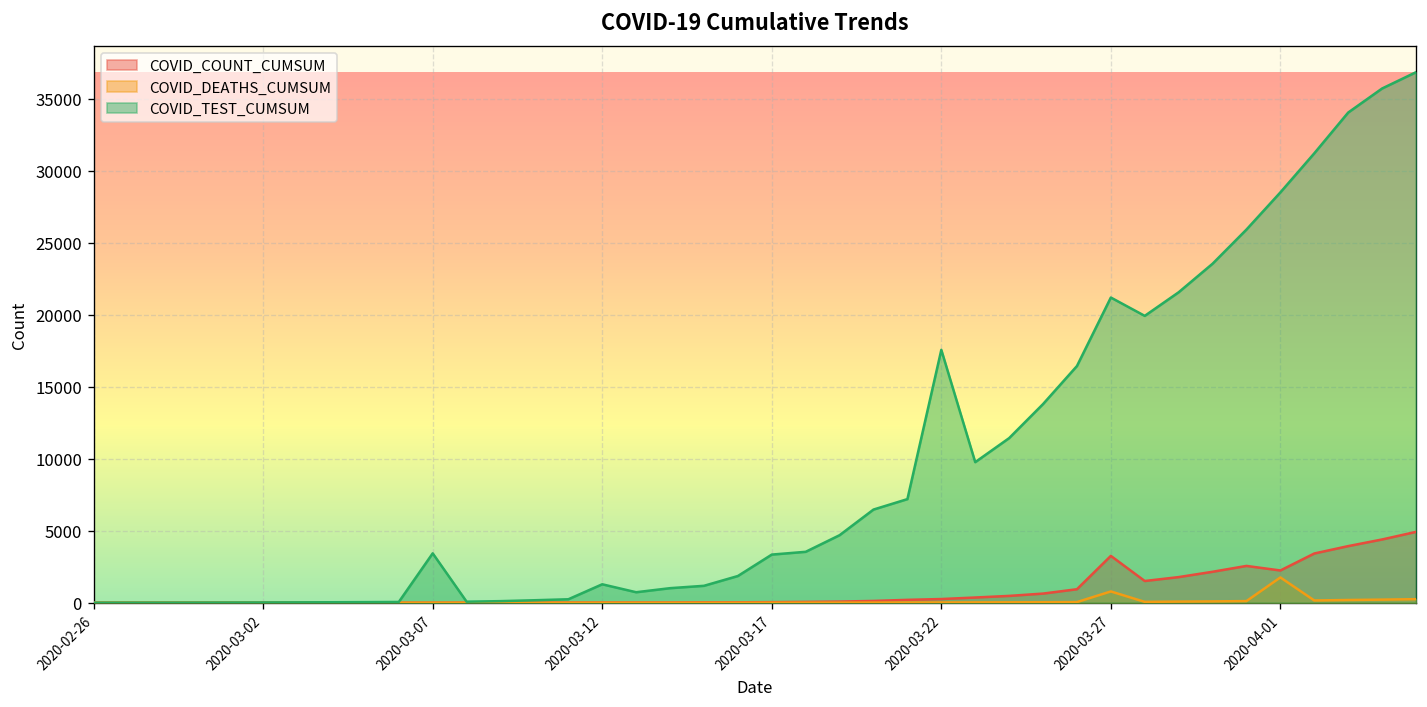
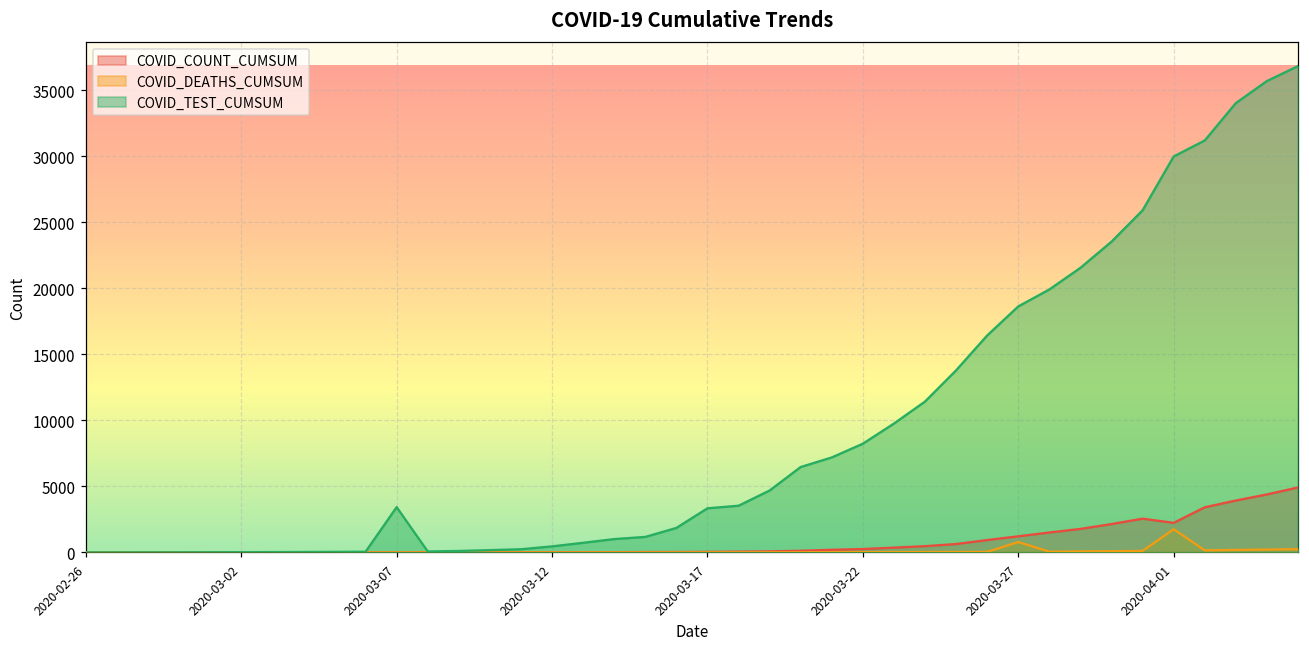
  {
    "COVID_COUNT_CUMSUM": {
      "2020-03-22": 300,
-     "2020-03-27": 3300,
+     "2020-03-27": 1200,
      "2020-04-01": 2200
    },
    "COVID_DEATHS_CUMSUM": {
      "2020-03-22": 0,
      "2020-03-27": 800,
      "2020-04-01": 1800
    },
    "COVID_TEST_CUMSUM": {
      "2020-03-07": 3400,
-     "2020-03-12": 1300,
+     "2020-03-12": 500,
      "2020-03-17": 3300,
-     "2020-03-22": 17600,
-     "2020-03-27": 21200,
-     "2020-04-01": 28500
+     "2020-03-22": 8200,
+     "2020-03-27": 18600,
+     "2020-04-01": 30000
    }
  }
